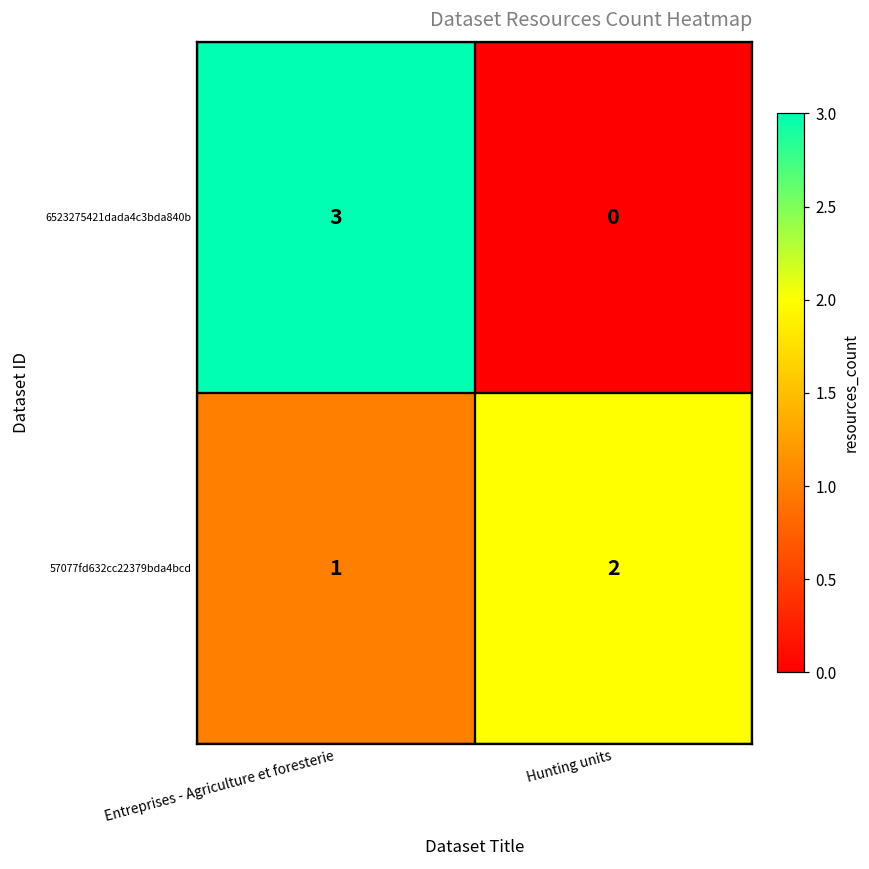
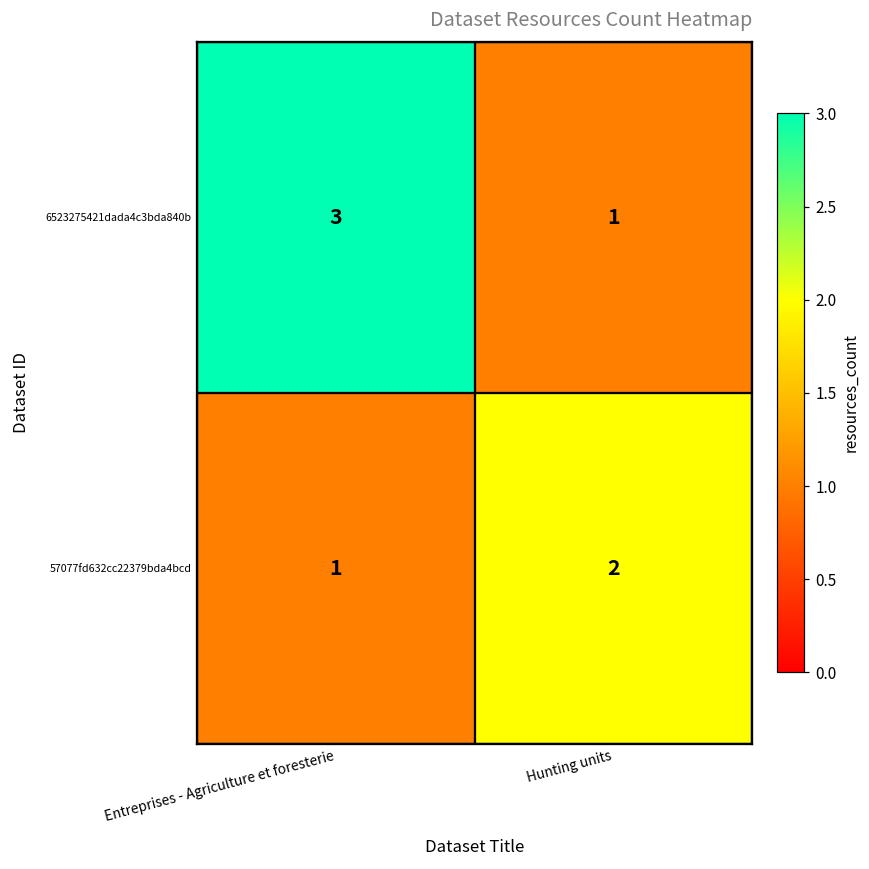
  {
    "6523275421dada4c3bda840b": {
      "Entreprises - Agriculture et foresterie": 3,
-     "Hunting units": 0
+     "Hunting units": 1
    },
    "57077fd632cc22379bda4bcd": {
      "Entreprises - Agriculture et foresterie": 1,
      "Hunting units": 2
    }
  }
